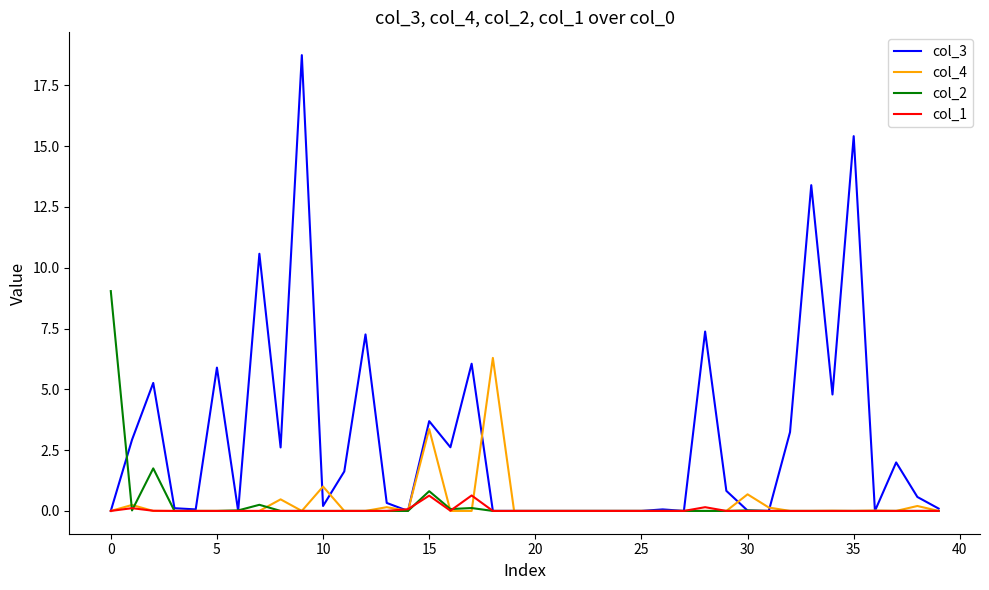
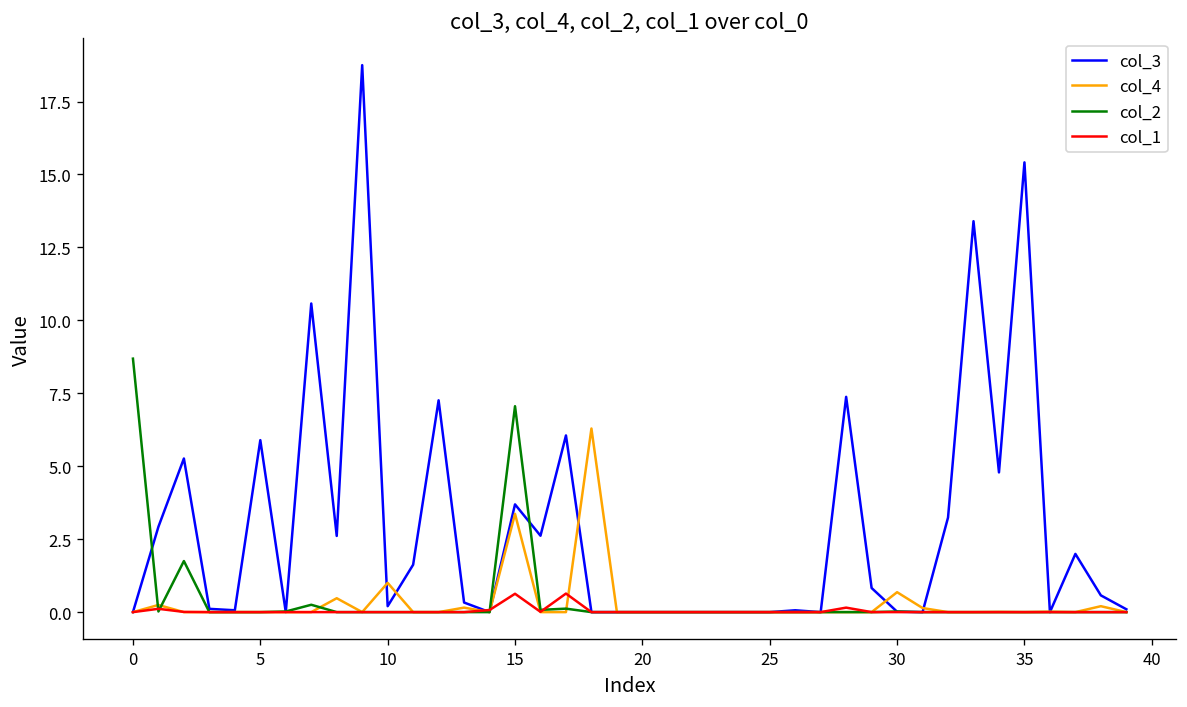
  {
    "col_3": {
      "5": 5.9,
      "10": 0.2,
      "15": 3.7,
      "35": 15.4
    },
    "col_4": {
      "10": 1.0,
      "15": 3.4,
      "30": 0.7
    },
    "col_2": {
-     "0": 9.0,
-     "15": 0.8
+     "0": 8.7,
+     "15": 7.1
    },
    "col_1": {
      "15": 0.6
    }
  }
